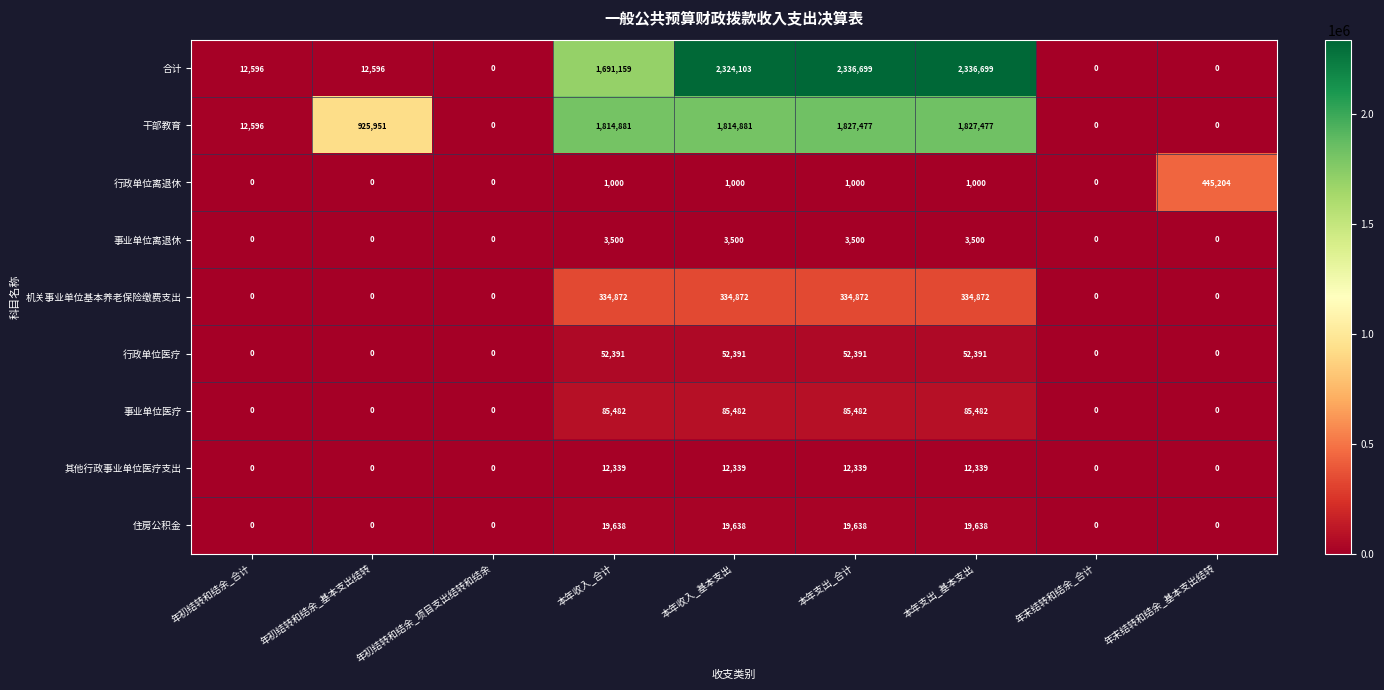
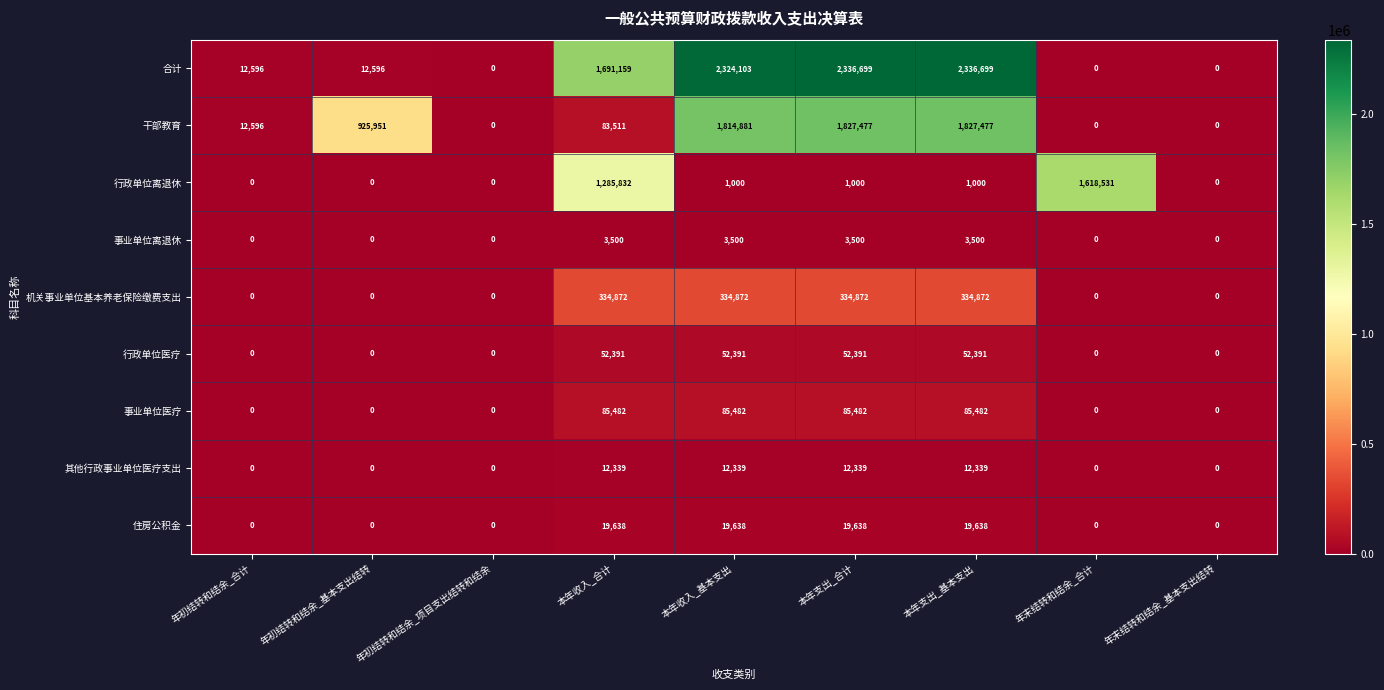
  {
    "合计": {
      "年初结转和结余_合计": "12,596",
      "年初结转和结余_基本支出结转": "12,596",
      "年初结转和结余_项目支出结转和结余": "0",
      "本年收入_合计": "1,691,159",
      "本年收入_基本支出": "2,324,103",
      "本年支出_合计": "2,336,699",
      "本年支出_基本支出": "2,336,699",
      "年末结转和结余_合计": "0",
      "年末结转和结余_基本支出结转": "0"
    },
    "干部教育": {
      "年初结转和结余_合计": "12,596",
      "年初结转和结余_基本支出结转": "925,951",
      "年初结转和结余_项目支出结转和结余": "0",
-     "本年收入_合计": "1,814,881",
+     "本年收入_合计": "83,511",
      "本年收入_基本支出": "1,814,881",
      "本年支出_合计": "1,827,477",
      "本年支出_基本支出": "1,827,477",
      "年末结转和结余_合计": "0",
      "年末结转和结余_基本支出结转": "0"
    },
    "行政单位离退休": {
      "年初结转和结余_合计": "0",
      "年初结转和结余_基本支出结转": "0",
      "年初结转和结余_项目支出结转和结余": "0",
-     "本年收入_合计": "1,000",
+     "本年收入_合计": "1,285,832",
      "本年收入_基本支出": "1,000",
      "本年支出_合计": "1,000",
      "本年支出_基本支出": "1,000",
-     "年末结转和结余_合计": "0",
-     "年末结转和结余_基本支出结转": "445,204"
+     "年末结转和结余_合计": "1,618,531",
+     "年末结转和结余_基本支出结转": "0"
    },
    "事业单位离退休": {
      "年初结转和结余_合计": "0",
      "年初结转和结余_基本支出结转": "0",
      "年初结转和结余_项目支出结转和结余": "0",
      "本年收入_合计": "3,500",
      "本年收入_基本支出": "3,500",
      "本年支出_合计": "3,500",
      "本年支出_基本支出": "3,500",
      "年末结转和结余_合计": "0",
      "年末结转和结余_基本支出结转": "0"
    },
    "机关事业单位基本养老保险缴费支出": {
      "年初结转和结余_合计": "0",
      "年初结转和结余_基本支出结转": "0",
      "年初结转和结余_项目支出结转和结余": "0",
      "本年收入_合计": "334,872",
      "本年收入_基本支出": "334,872",
      "本年支出_合计": "334,872",
      "本年支出_基本支出": "334,872",
      "年末结转和结余_合计": "0",
      "年末结转和结余_基本支出结转": "0"
    },
    "行政单位医疗": {
      "年初结转和结余_合计": "0",
      "年初结转和结余_基本支出结转": "0",
      "年初结转和结余_项目支出结转和结余": "0",
      "本年收入_合计": "52,391",
      "本年收入_基本支出": "52,391",
      "本年支出_合计": "52,391",
      "本年支出_基本支出": "52,391",
      "年末结转和结余_合计": "0",
      "年末结转和结余_基本支出结转": "0"
    },
    "事业单位医疗": {
      "年初结转和结余_合计": "0",
      "年初结转和结余_基本支出结转": "0",
      "年初结转和结余_项目支出结转和结余": "0",
      "本年收入_合计": "85,482",
      "本年收入_基本支出": "85,482",
      "本年支出_合计": "85,482",
      "本年支出_基本支出": "85,482",
      "年末结转和结余_合计": "0",
      "年末结转和结余_基本支出结转": "0"
    },
    "其他行政事业单位医疗支出": {
      "年初结转和结余_合计": "0",
      "年初结转和结余_基本支出结转": "0",
      "年初结转和结余_项目支出结转和结余": "0",
      "本年收入_合计": "12,339",
      "本年收入_基本支出": "12,339",
      "本年支出_合计": "12,339",
      "本年支出_基本支出": "12,339",
      "年末结转和结余_合计": "0",
      "年末结转和结余_基本支出结转": "0"
    },
    "住房公积金": {
      "年初结转和结余_合计": "0",
      "年初结转和结余_基本支出结转": "0",
      "年初结转和结余_项目支出结转和结余": "0",
      "本年收入_合计": "19,638",
      "本年收入_基本支出": "19,638",
      "本年支出_合计": "19,638",
      "本年支出_基本支出": "19,638",
      "年末结转和结余_合计": "0",
      "年末结转和结余_基本支出结转": "0"
    }
  }
